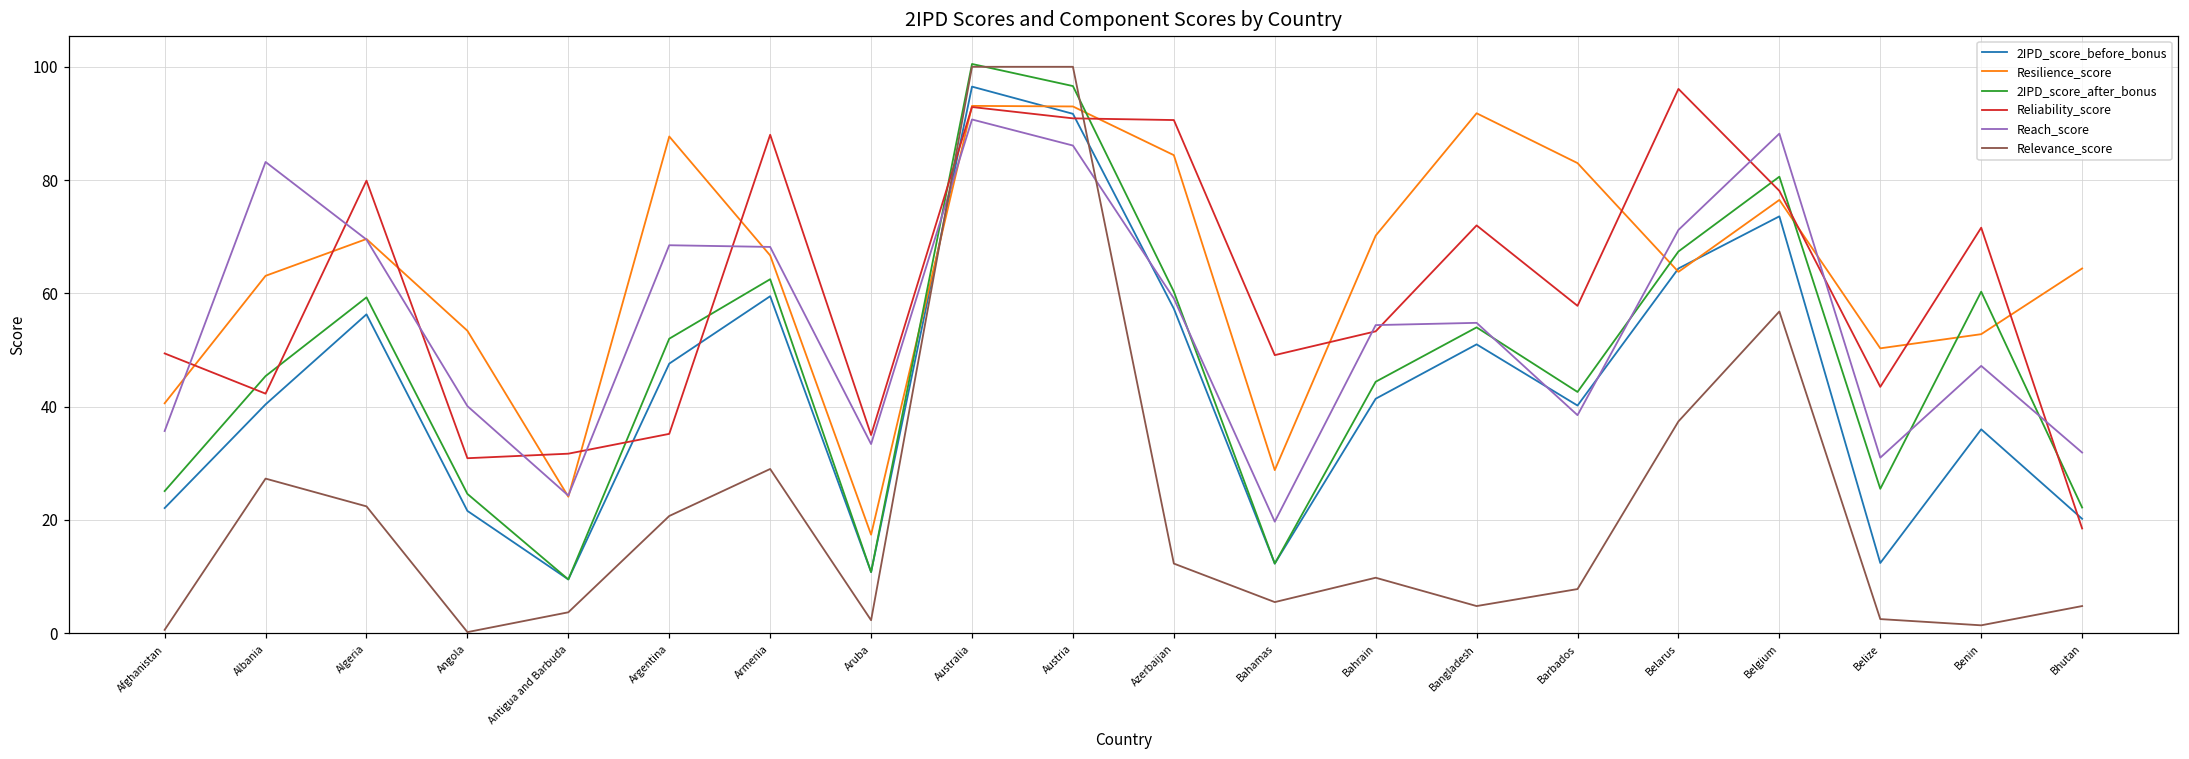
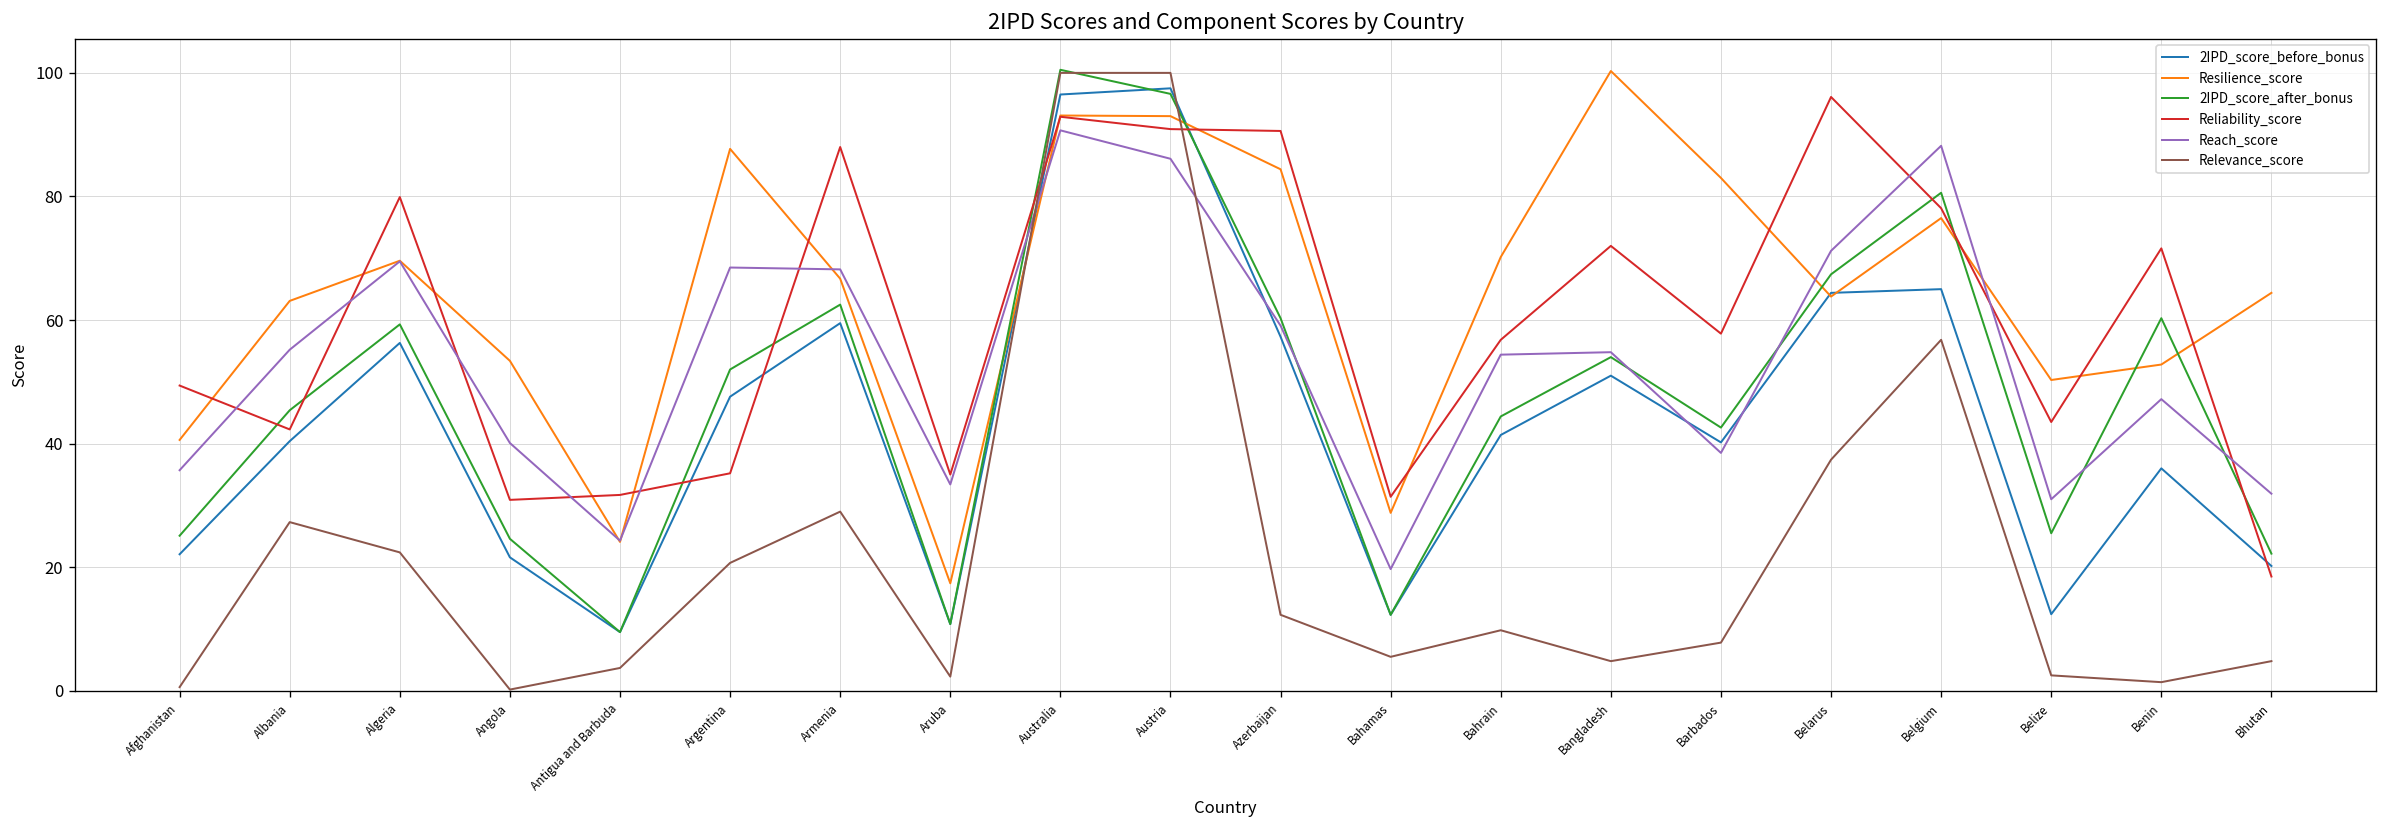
  {
    "2IPD_score_before_bonus": {
      "Afghanistan": 22,
      "Albania": 40,
      "Algeria": 56,
      "Angola": 22,
      "Argentina": 48,
      "Armenia": 60,
      "Australia": 97,
-     "Austria": 92,
+     "Austria": 98,
      "Azerbaijan": 57,
      "Bahrain": 41,
      "Bangladesh": 51,
      "Barbados": 40,
      "Belarus": 64,
-     "Belgium": 74,
+     "Belgium": 65,
      "Belize": 12,
      "Benin": 36,
      "Bhutan": 20
    },
    "Resilience_score": {
      "Afghanistan": 41,
      "Albania": 63,
      "Angola": 53,
      "Argentina": 88,
      "Armenia": 67,
      "Aruba": 17,
      "Austria": 93,
      "Azerbaijan": 84,
      "Bahamas": 29,
      "Bahrain": 70,
-     "Bangladesh": 92,
+     "Bangladesh": 100,
      "Barbados": 83,
      "Belarus": 64,
      "Belgium": 77,
      "Belize": 50,
      "Benin": 53,
      "Bhutan": 64
    },
    "2IPD_score_after_bonus": {
      "Afghanistan": 25,
      "Albania": 45,
      "Algeria": 59,
      "Angola": 25,
      "Argentina": 52,
      "Armenia": 63,
      "Austria": 97,
      "Azerbaijan": 60,
      "Bahrain": 44,
      "Bangladesh": 54,
      "Barbados": 43,
      "Belarus": 67,
      "Belgium": 81,
      "Belize": 26,
      "Benin": 60,
      "Bhutan": 22
    },
    "Reliability_score": {
      "Afghanistan": 49,
      "Albania": 42,
      "Algeria": 80,
      "Angola": 31,
      "Antigua and Barbuda": 32,
      "Argentina": 35,
      "Armenia": 88,
      "Aruba": 35,
      "Austria": 91,
      "Azerbaijan": 91,
-     "Bahamas": 49,
-     "Bahrain": 53,
+     "Bahamas": 31,
+     "Bahrain": 57,
      "Bangladesh": 72,
      "Barbados": 58,
      "Belarus": 96,
      "Belgium": 78,
      "Belize": 44,
      "Benin": 72,
      "Bhutan": 19
    },
    "Reach_score": {
      "Afghanistan": 36,
-     "Albania": 83,
+     "Albania": 55,
      "Angola": 40,
      "Argentina": 69,
      "Armenia": 68,
      "Aruba": 33,
      "Australia": 91,
      "Austria": 86,
      "Azerbaijan": 59,
      "Bahamas": 20,
      "Bahrain": 54,
      "Bangladesh": 55,
      "Barbados": 39,
      "Belarus": 71,
      "Belgium": 88,
      "Belize": 31,
      "Benin": 47,
      "Bhutan": 32
    },
    "Relevance_score": {
      "Afghanistan": 1,
      "Albania": 27,
      "Algeria": 22,
      "Angola": 0,
      "Antigua and Barbuda": 4,
      "Argentina": 21,
      "Armenia": 29,
      "Aruba": 2,
      "Austria": 100,
      "Azerbaijan": 12,
      "Bahamas": 6,
      "Bahrain": 10,
      "Bangladesh": 5,
      "Barbados": 8,
      "Belarus": 37,
      "Belgium": 57,
      "Belize": 3,
      "Benin": 1,
      "Bhutan": 5
    }
  }
